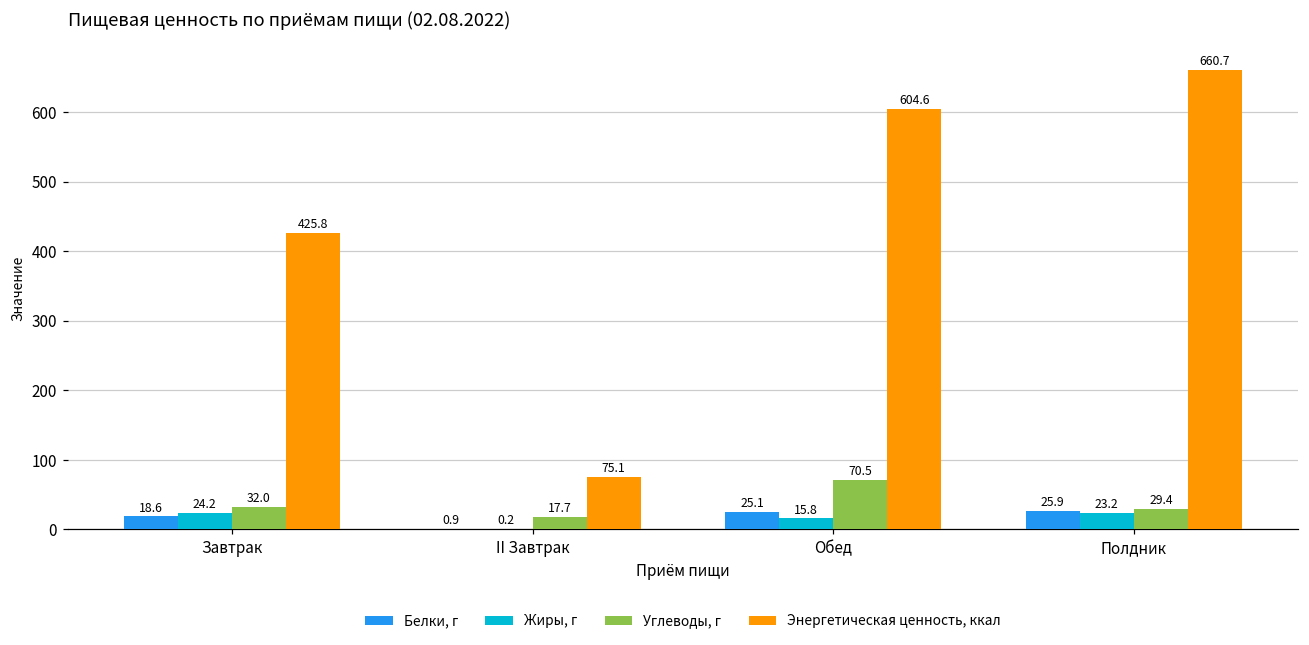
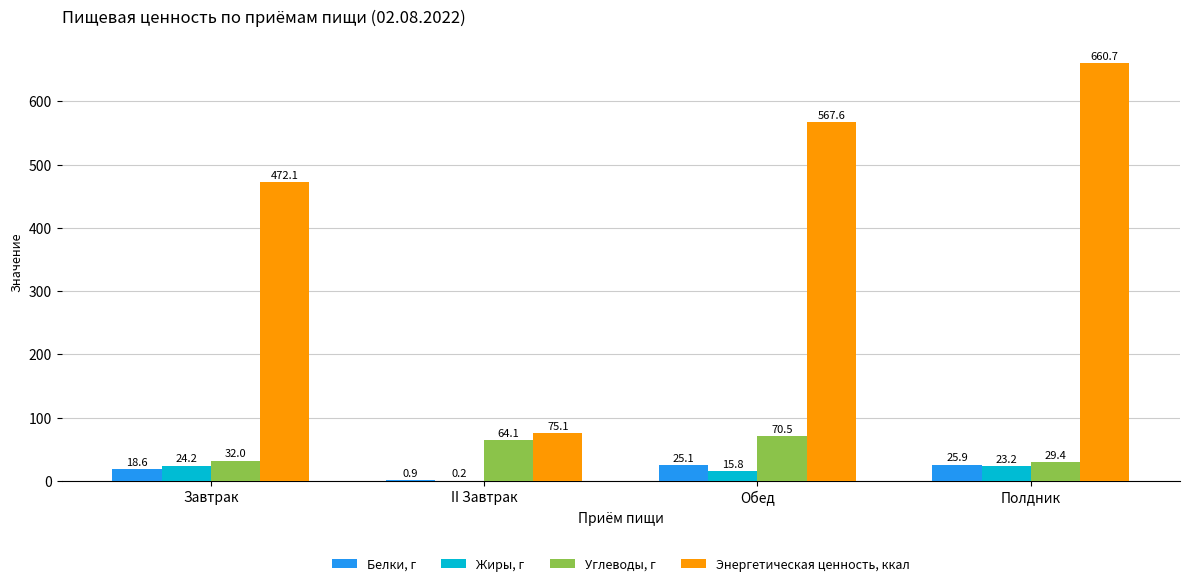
  {
    "Углеводы, г": {
      "Завтрак": 32.0,
-     "II Завтрак": 17.7,
+     "II Завтрак": 64.1,
      "Обед": 70.5,
      "Полдник": 29.4
    },
    "Энергетическая ценность, ккал": {
-     "Завтрак": 425.8,
+     "Завтрак": 472.1,
      "II Завтрак": 75.1,
-     "Обед": 604.6,
+     "Обед": 567.6,
      "Полдник": 660.7
    }
  }
